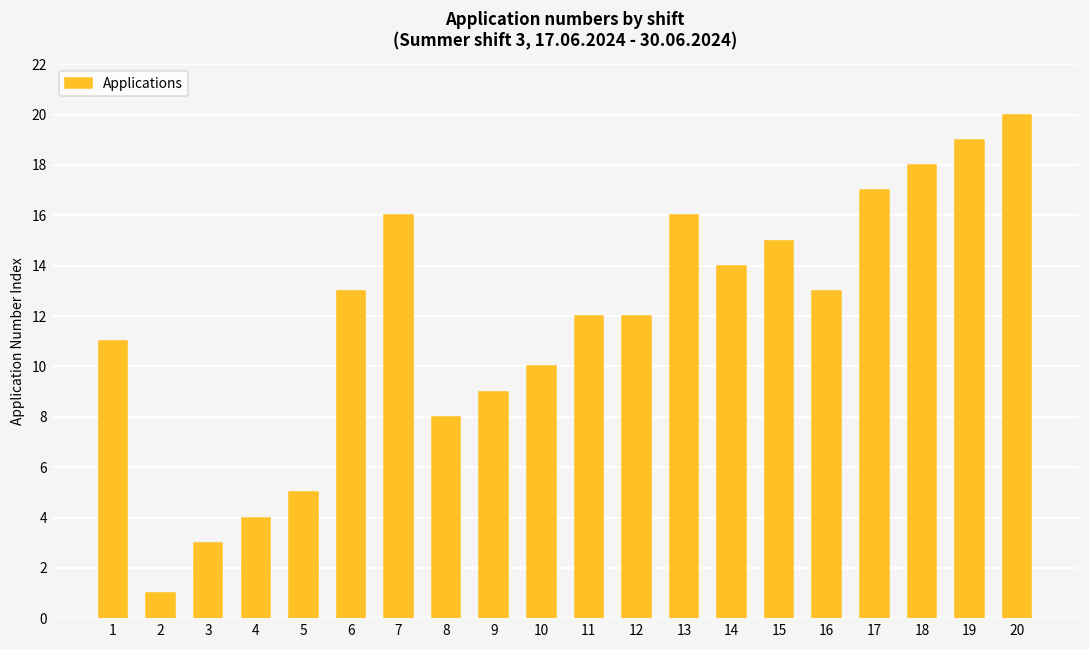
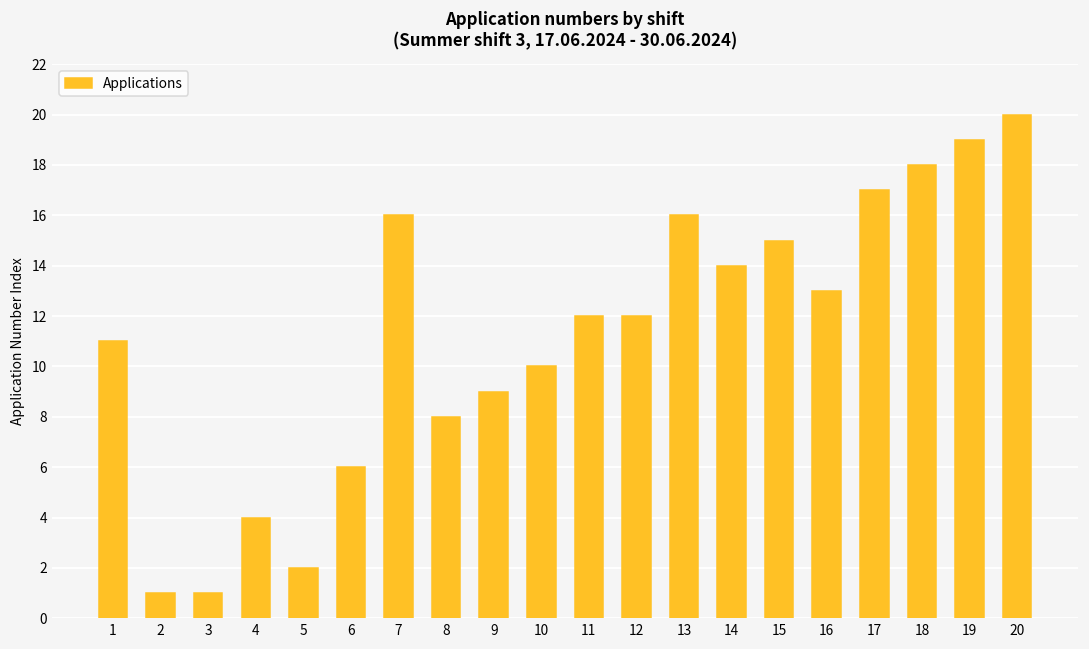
  {
    "1": 11,
    "2": 1,
-   "3": 3,
+   "3": 1,
    "4": 4,
-   "5": 5,
-   "6": 13,
+   "5": 2,
+   "6": 6,
    "7": 16,
    "8": 8,
    "9": 9,
    "10": 10,
    "11": 12,
    "12": 12,
    "13": 16,
    "14": 14,
    "15": 15,
    "16": 13,
    "17": 17,
    "18": 18,
    "19": 19,
    "20": 20
  }
